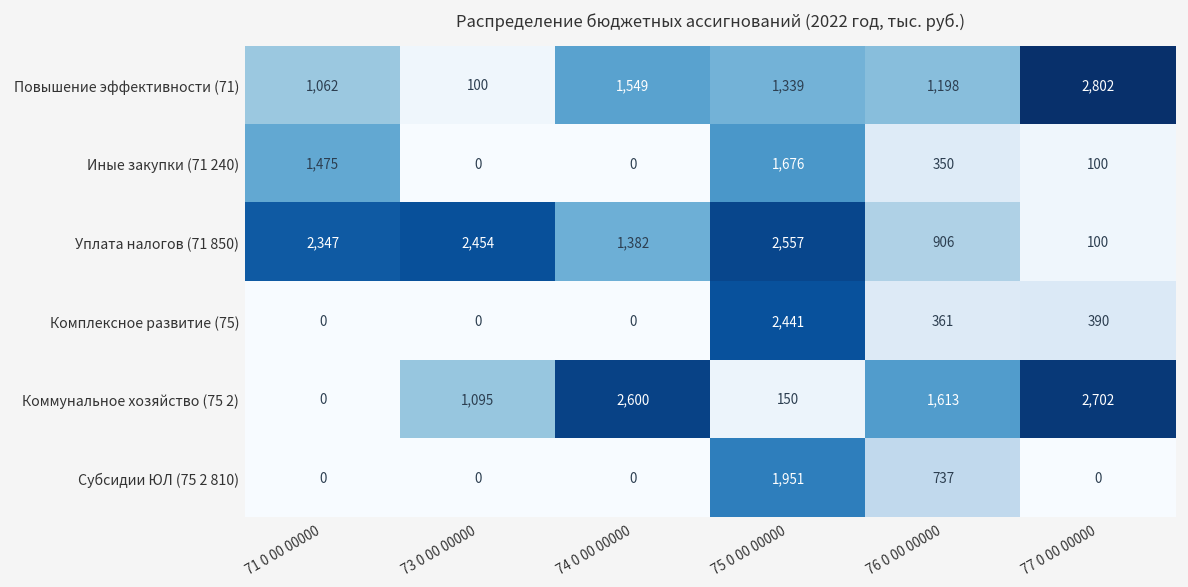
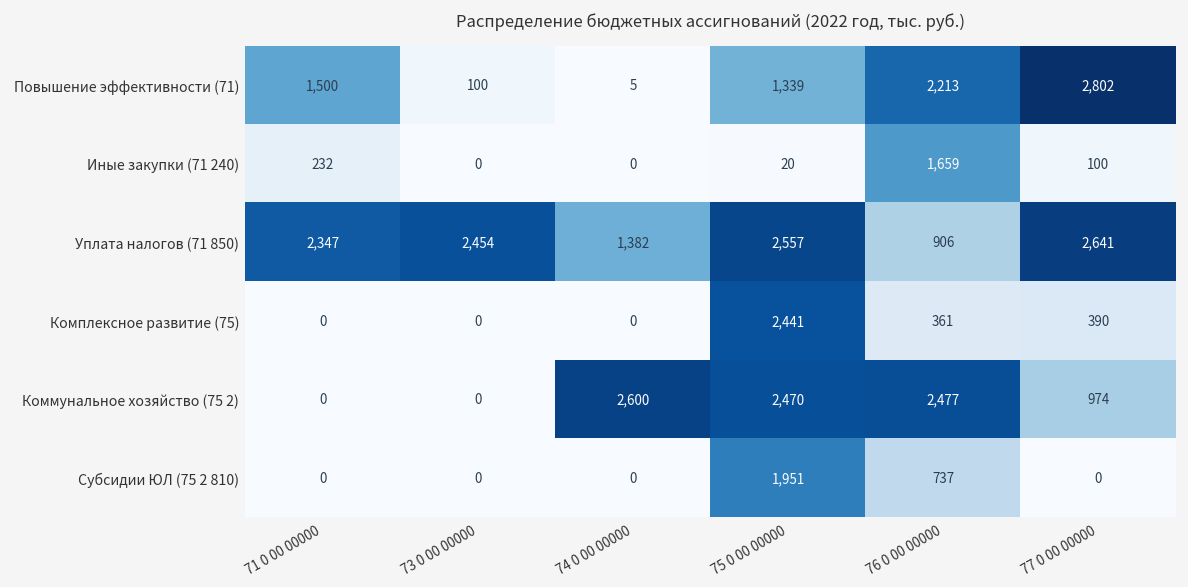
  {
    "Повышение эффективности (71)": {
-     "71 0 00 00000": "1,062",
+     "71 0 00 00000": "1,500",
      "73 0 00 00000": "100",
-     "74 0 00 00000": "1,549",
+     "74 0 00 00000": "5",
      "75 0 00 00000": "1,339",
-     "76 0 00 00000": "1,198",
+     "76 0 00 00000": "2,213",
      "77 0 00 00000": "2,802"
    },
    "Иные закупки (71 240)": {
-     "71 0 00 00000": "1,475",
+     "71 0 00 00000": "232",
      "73 0 00 00000": "0",
      "74 0 00 00000": "0",
-     "75 0 00 00000": "1,676",
-     "76 0 00 00000": "350",
+     "75 0 00 00000": "20",
+     "76 0 00 00000": "1,659",
      "77 0 00 00000": "100"
    },
    "Уплата налогов (71 850)": {
      "71 0 00 00000": "2,347",
      "73 0 00 00000": "2,454",
      "74 0 00 00000": "1,382",
      "75 0 00 00000": "2,557",
      "76 0 00 00000": "906",
-     "77 0 00 00000": "100"
+     "77 0 00 00000": "2,641"
    },
    "Комплексное развитие (75)": {
      "71 0 00 00000": "0",
      "73 0 00 00000": "0",
      "74 0 00 00000": "0",
      "75 0 00 00000": "2,441",
      "76 0 00 00000": "361",
      "77 0 00 00000": "390"
    },
    "Коммунальное хозяйство (75 2)": {
      "71 0 00 00000": "0",
-     "73 0 00 00000": "1,095",
+     "73 0 00 00000": "0",
      "74 0 00 00000": "2,600",
-     "75 0 00 00000": "150",
-     "76 0 00 00000": "1,613",
-     "77 0 00 00000": "2,702"
+     "75 0 00 00000": "2,470",
+     "76 0 00 00000": "2,477",
+     "77 0 00 00000": "974"
    },
    "Субсидии ЮЛ (75 2 810)": {
      "71 0 00 00000": "0",
      "73 0 00 00000": "0",
      "74 0 00 00000": "0",
      "75 0 00 00000": "1,951",
      "76 0 00 00000": "737",
      "77 0 00 00000": "0"
    }
  }
